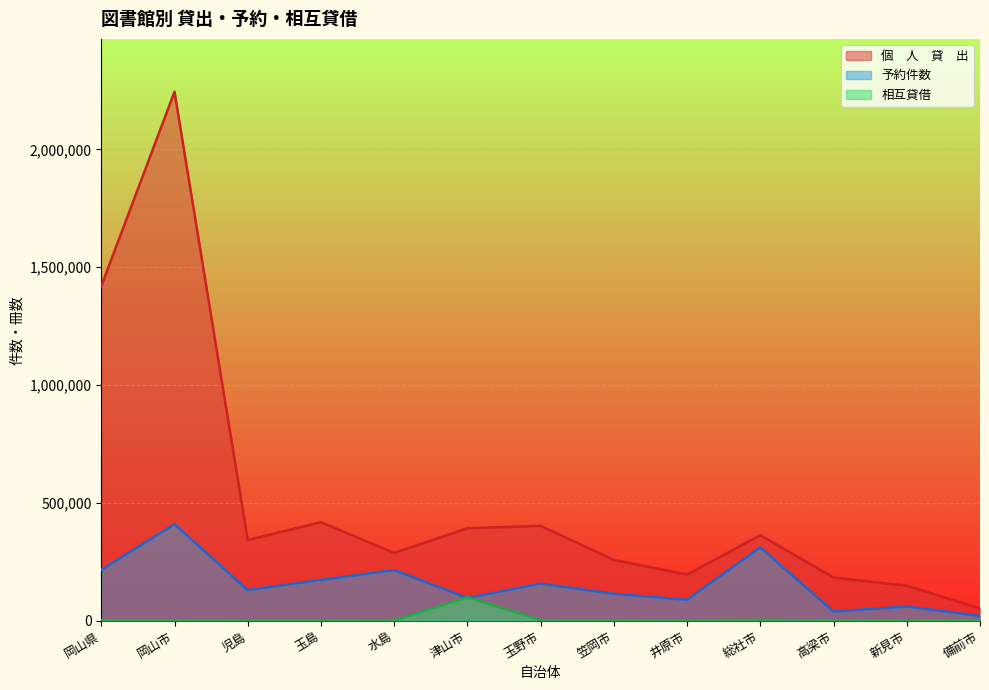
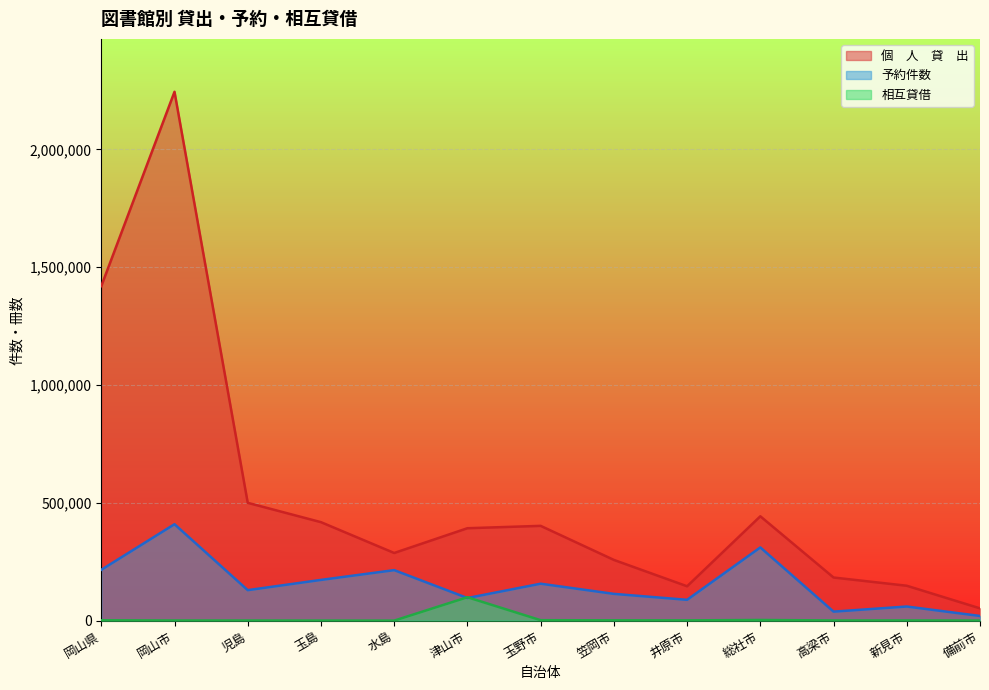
  {
    "個 人 貸 出": {
      "岡山県": "1,420,000",
      "岡山市": "2,240,000",
-     "児島": "340,000",
+     "児島": "500,000",
      "玉島": "420,000",
      "水島": "290,000",
      "津山市": "390,000",
      "玉野市": "400,000",
      "笠岡市": "260,000",
-     "井原市": "200,000",
-     "総社市": "360,000",
+     "井原市": "150,000",
+     "総社市": "440,000",
      "高梁市": "180,000",
      "新見市": "150,000",
      "備前市": "50,000"
    },
    "予約件数": {
      "岡山県": "220,000",
      "岡山市": "410,000",
      "児島": "130,000",
      "玉島": "170,000",
      "水島": "210,000",
      "玉野市": "160,000",
      "笠岡市": "110,000",
      "井原市": "90,000",
      "総社市": "310,000",
      "高梁市": "40,000",
      "新見市": "60,000",
      "備前市": "20,000"
    },
    "相互貸借": {
      "岡山県": "0",
      "岡山市": "0",
      "児島": "0",
      "玉島": "0",
      "水島": "0",
      "玉野市": "0",
      "笠岡市": "0",
      "井原市": "0",
      "総社市": "0",
      "高梁市": "0",
      "新見市": "0",
      "備前市": "0"
    }
  }
